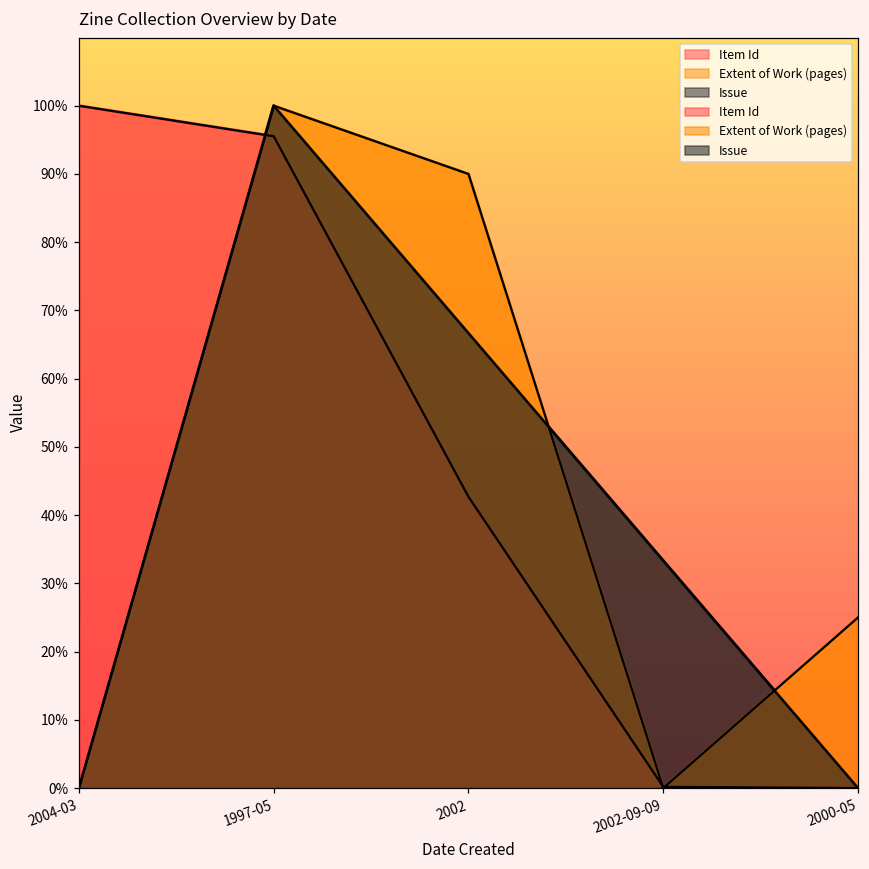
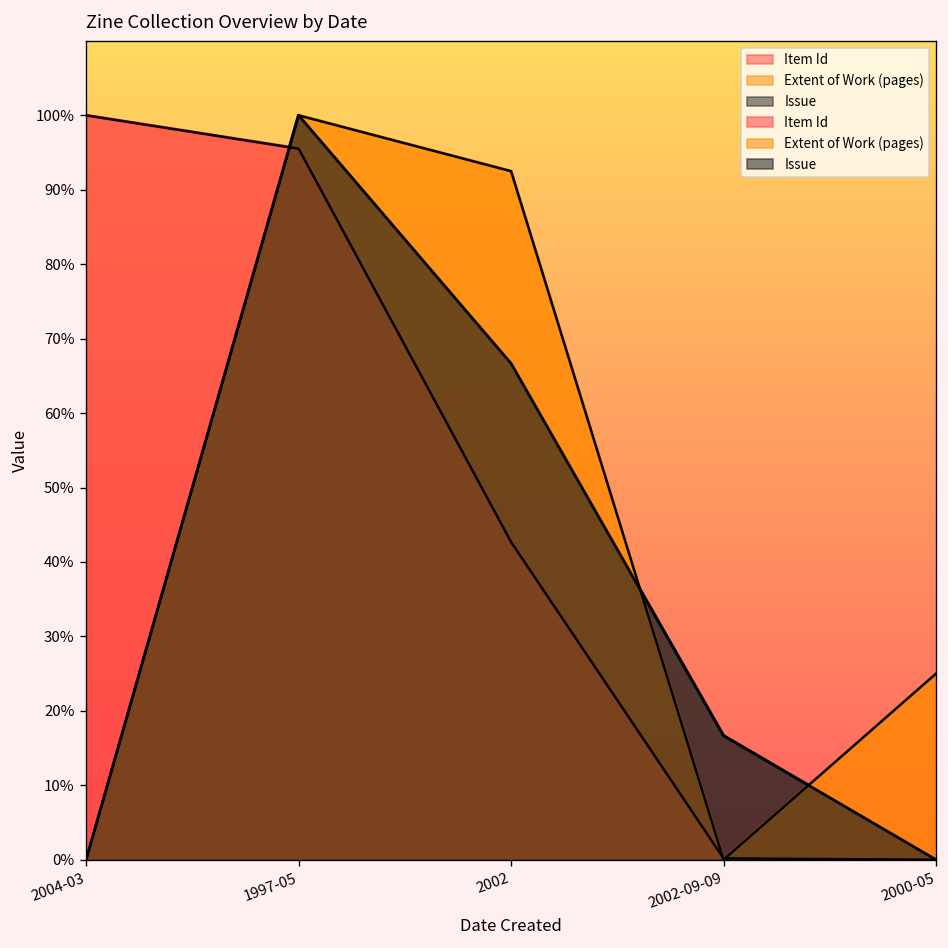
  {
    "Item Id": {
      "2004-03": "100%",
      "1997-05": "96%",
      "2002": "43%"
    },
    "Extent of Work (pages)": {
-     "2002": "90%",
+     "2002": "92%",
      "2000-05": "25%"
    },
    "Issue": {
      "2002": "67%",
-     "2002-09-09": "33%"
+     "2002-09-09": "17%"
    }
  }
